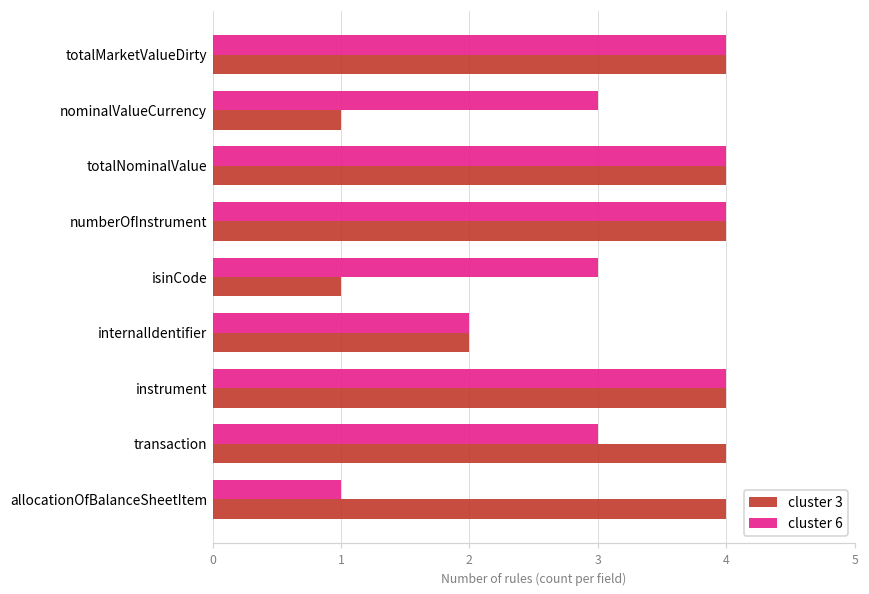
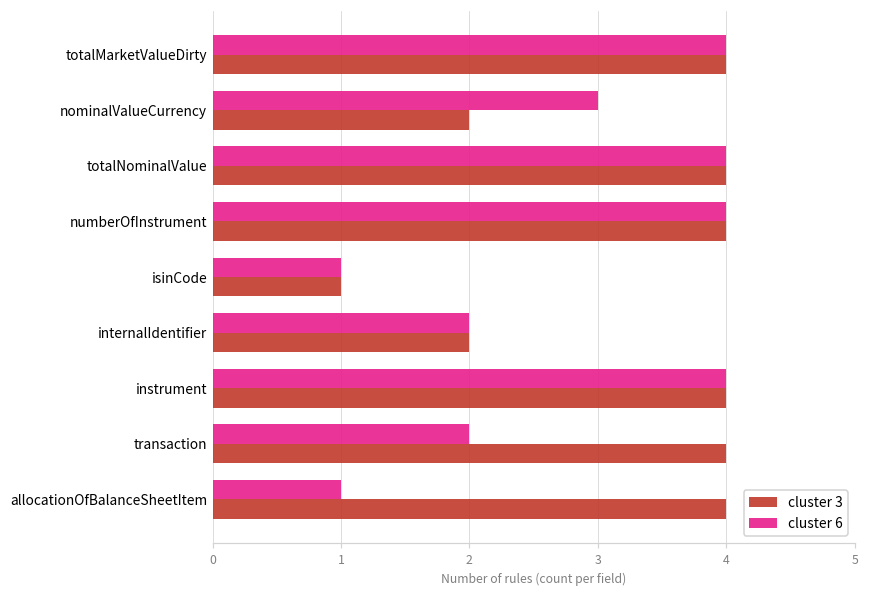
  {
    "cluster 3": {
      "totalMarketValueDirty": 4,
-     "nominalValueCurrency": 1,
+     "nominalValueCurrency": 2,
      "totalNominalValue": 4,
      "numberOfInstrument": 4,
      "isinCode": 1,
      "internalIdentifier": 2,
      "instrument": 4,
      "transaction": 4,
      "allocationOfBalanceSheetItem": 4
    },
    "cluster 6": {
      "totalMarketValueDirty": 4,
      "nominalValueCurrency": 3,
      "totalNominalValue": 4,
      "numberOfInstrument": 4,
-     "isinCode": 3,
+     "isinCode": 1,
      "internalIdentifier": 2,
      "instrument": 4,
-     "transaction": 3,
+     "transaction": 2,
      "allocationOfBalanceSheetItem": 1
    }
  }
